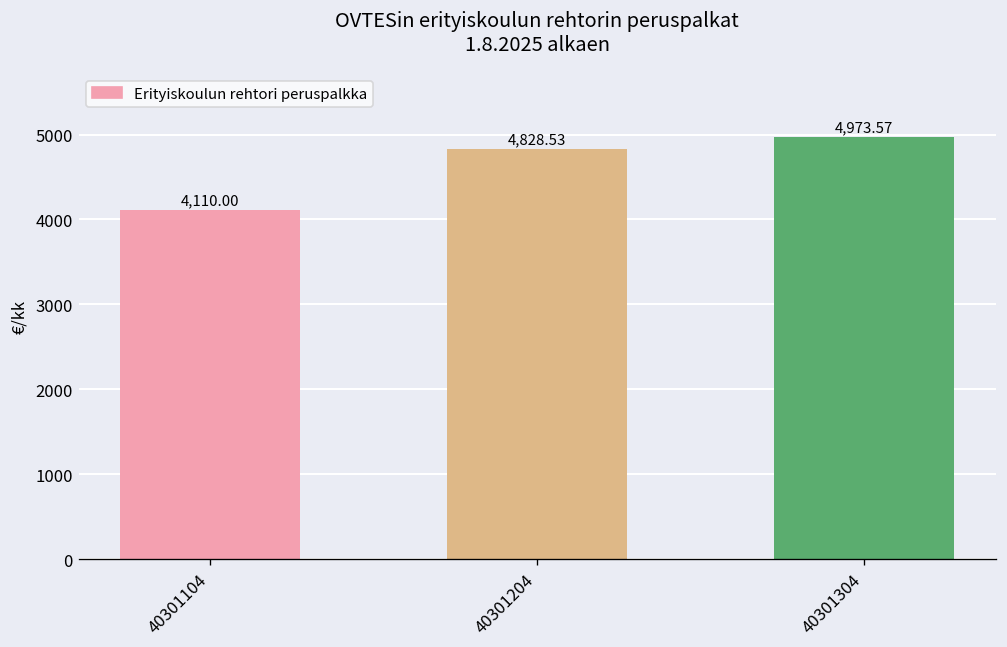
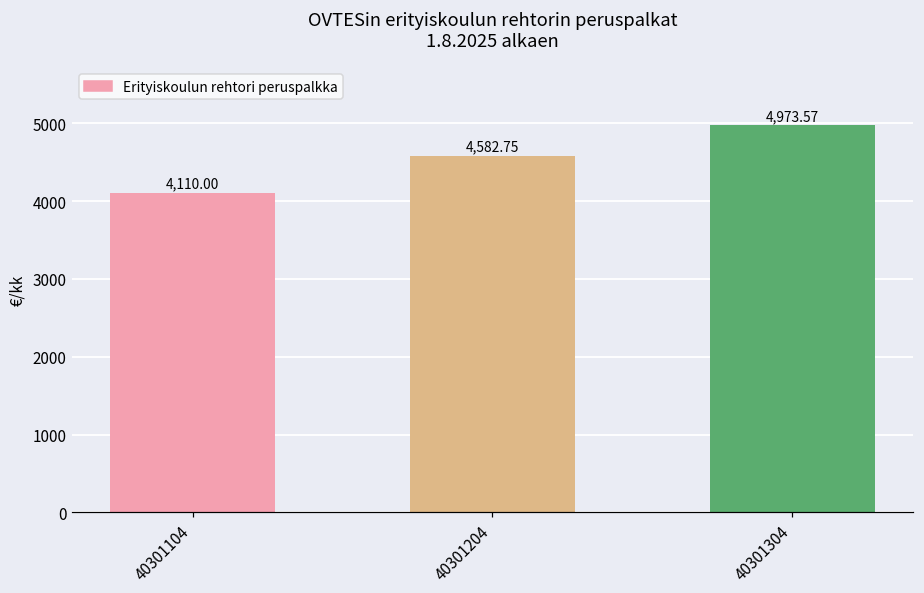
  {
    "40301104": "4,110.00",
-   "40301204": "4,828.53",
+   "40301204": "4,582.75",
    "40301304": "4,973.57"
  }
